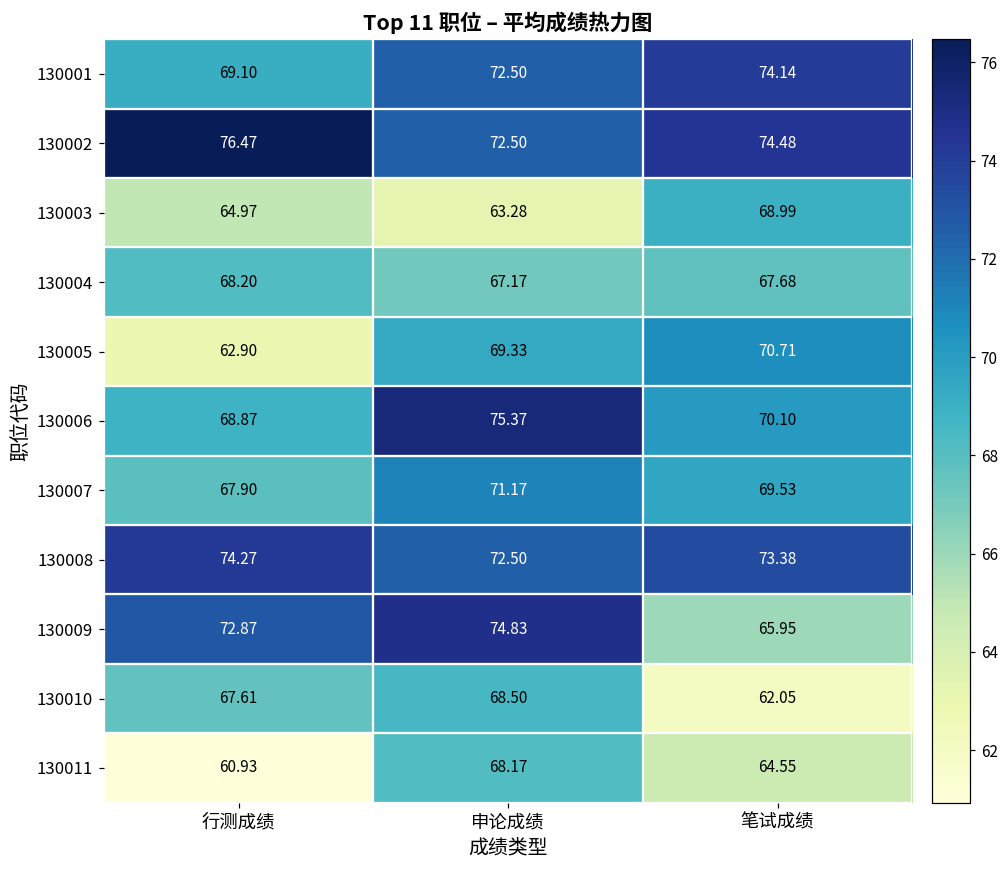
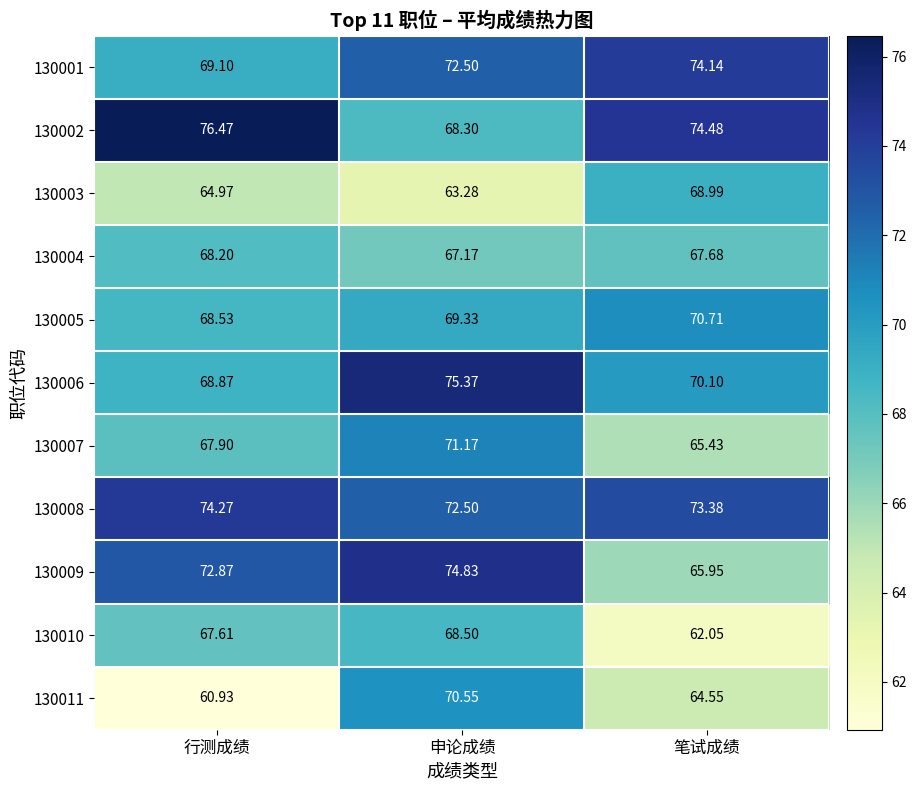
  {
    "130001": {
      "行测成绩": 69.10,
      "申论成绩": 72.50,
      "笔试成绩": 74.14
    },
    "130002": {
      "行测成绩": 76.47,
-     "申论成绩": 72.50,
+     "申论成绩": 68.30,
      "笔试成绩": 74.48
    },
    "130003": {
      "行测成绩": 64.97,
      "申论成绩": 63.28,
      "笔试成绩": 68.99
    },
    "130004": {
      "行测成绩": 68.20,
      "申论成绩": 67.17,
      "笔试成绩": 67.68
    },
    "130005": {
-     "行测成绩": 62.90,
+     "行测成绩": 68.53,
      "申论成绩": 69.33,
      "笔试成绩": 70.71
    },
    "130006": {
      "行测成绩": 68.87,
      "申论成绩": 75.37,
      "笔试成绩": 70.10
    },
    "130007": {
      "行测成绩": 67.90,
      "申论成绩": 71.17,
-     "笔试成绩": 69.53
+     "笔试成绩": 65.43
    },
    "130008": {
      "行测成绩": 74.27,
      "申论成绩": 72.50,
      "笔试成绩": 73.38
    },
    "130009": {
      "行测成绩": 72.87,
      "申论成绩": 74.83,
      "笔试成绩": 65.95
    },
    "130010": {
      "行测成绩": 67.61,
      "申论成绩": 68.50,
      "笔试成绩": 62.05
    },
    "130011": {
      "行测成绩": 60.93,
-     "申论成绩": 68.17,
+     "申论成绩": 70.55,
      "笔试成绩": 64.55
    }
  }
